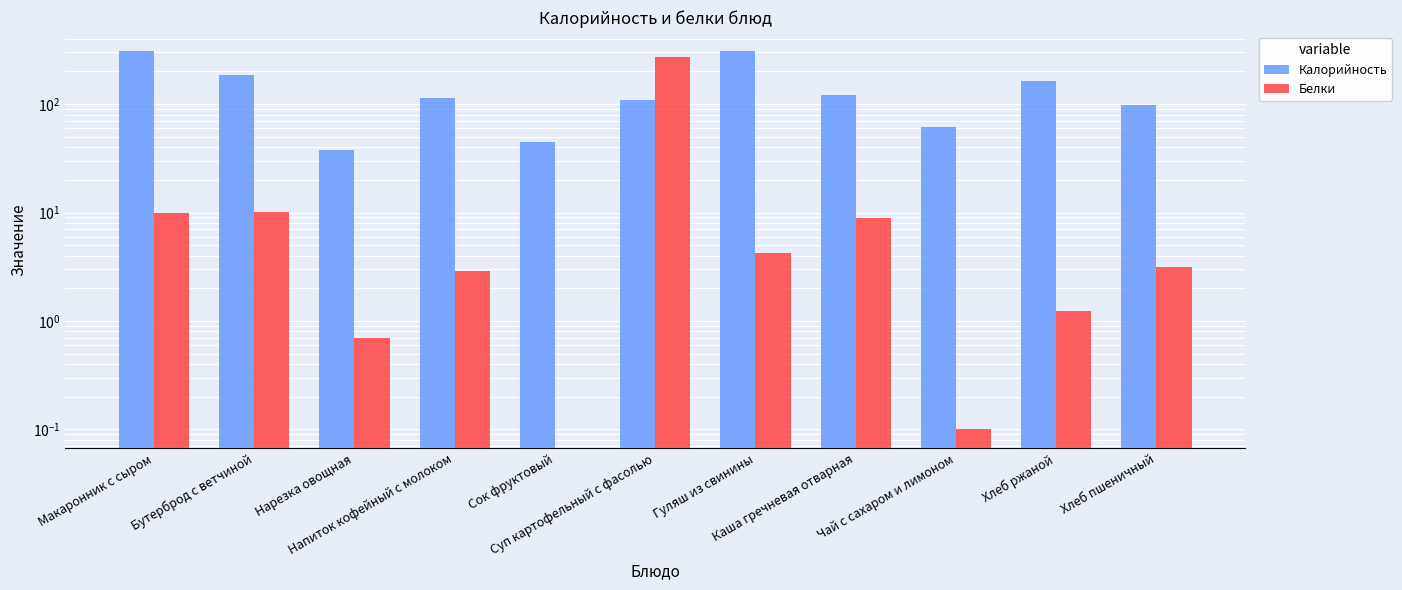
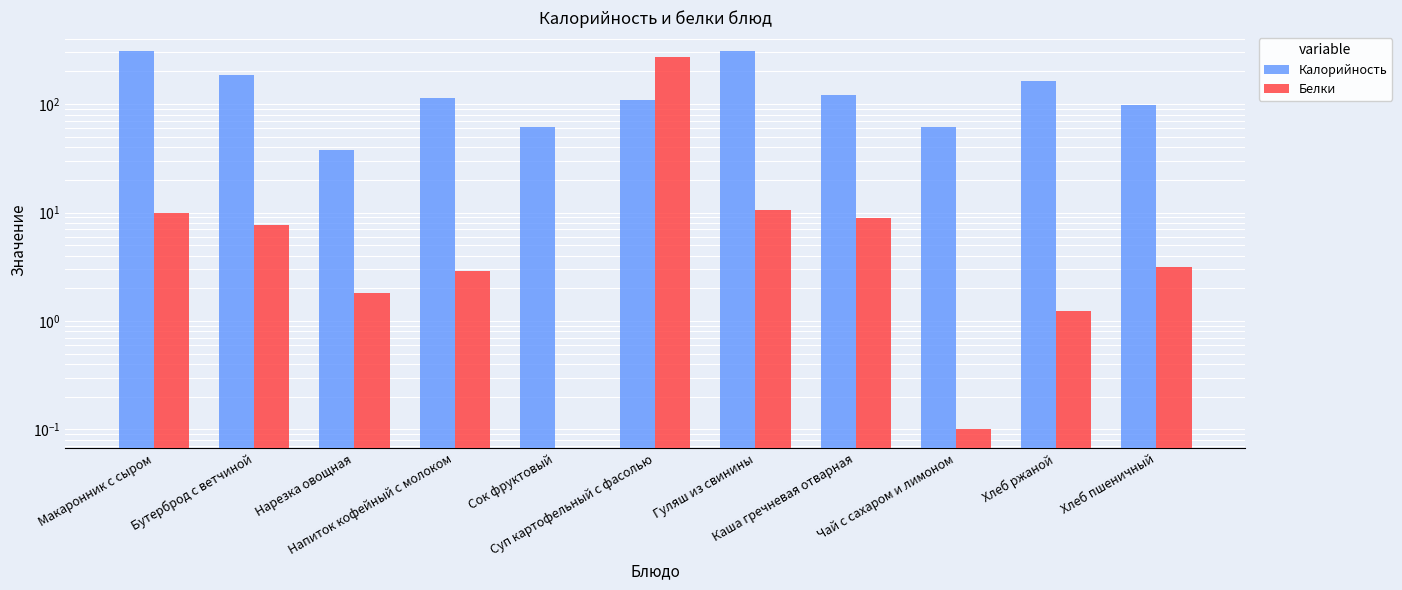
  {
    "Калорийность": {
      "Макаронник с сыром": 310,
      "Бутерброд с ветчиной": 190,
      "Нарезка овощная": 38,
      "Напиток кофейный с молоком": 110,
-     "Сок фруктовый": 45,
+     "Сок фруктовый": 60,
      "Суп картофельный с фасолью": 110,
      "Гуляш из свинины": 310,
      "Каша гречневая отварная": 120,
      "Чай с сахаром и лимоном": 60,
      "Хлеб ржаной": 160,
      "Хлеб пшеничный": 100
    },
    "Белки": {
      "Макаронник с сыром": 10,
-     "Бутерброд с ветчиной": 10,
-     "Нарезка овощная": 0.7,
+     "Бутерброд с ветчиной": 8,
+     "Нарезка овощная": 1.8,
      "Напиток кофейный с молоком": 2.9,
      "Суп картофельный с фасолью": 270,
-     "Гуляш из свинины": 4.2,
+     "Гуляш из свинины": 11,
      "Каша гречневая отварная": 9,
      "Чай с сахаром и лимоном": 0.1,
      "Хлеб ржаной": 1.2,
      "Хлеб пшеничный": 3.2
    }
  }
